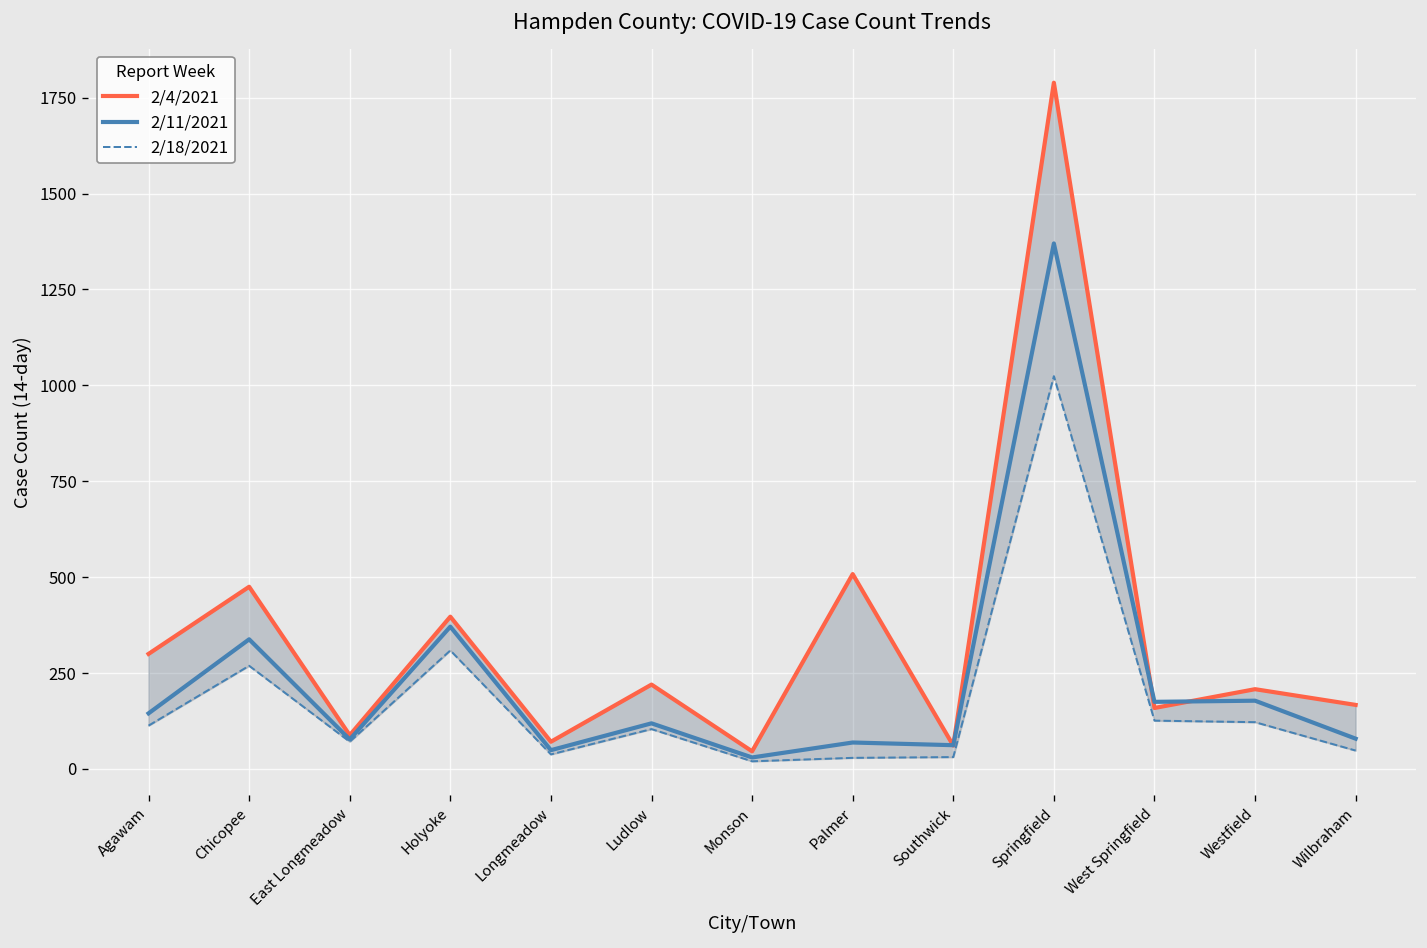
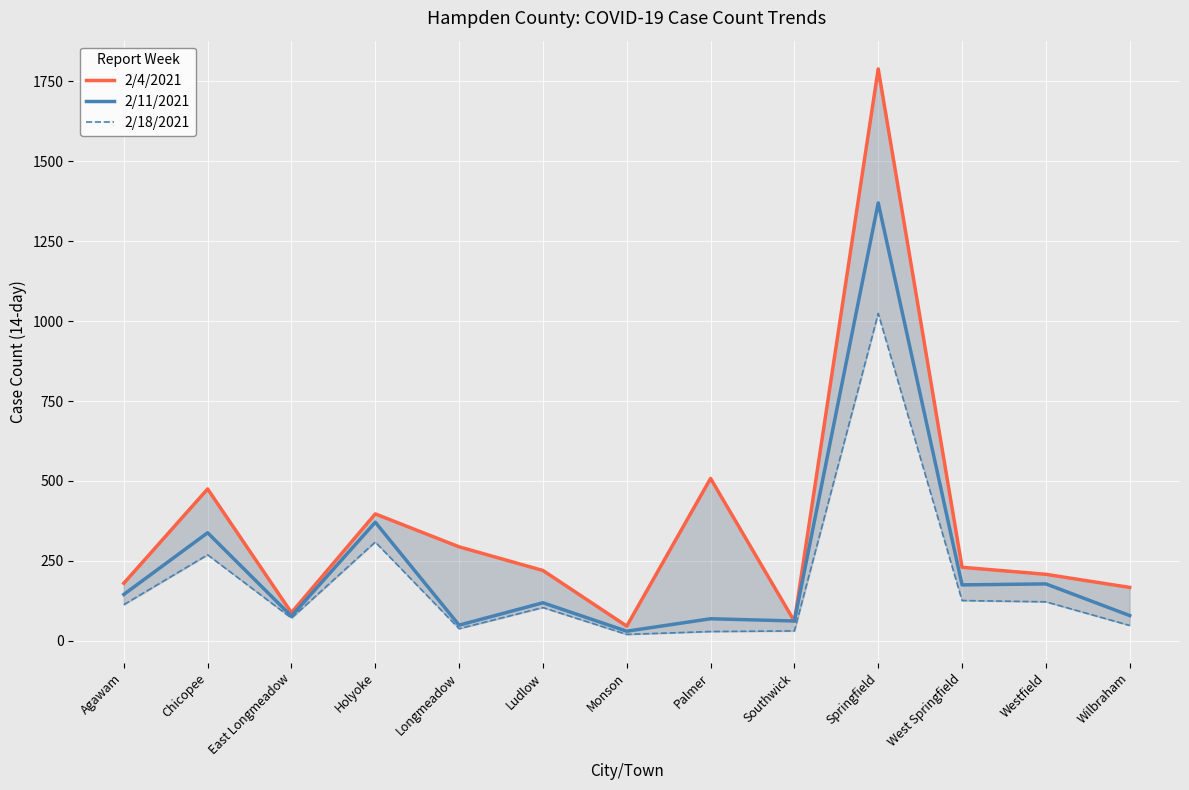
  {
    "2/4/2021": {
-     "Agawam": 300,
+     "Agawam": 180,
      "Chicopee": 480,
      "East Longmeadow": 90,
      "Holyoke": 400,
-     "Longmeadow": 70,
+     "Longmeadow": 290,
      "Ludlow": 220,
      "Monson": 50,
      "Palmer": 510,
      "Springfield": 1790,
-     "West Springfield": 160,
+     "West Springfield": 230,
      "Westfield": 210,
      "Wilbraham": 170
    }
  }
